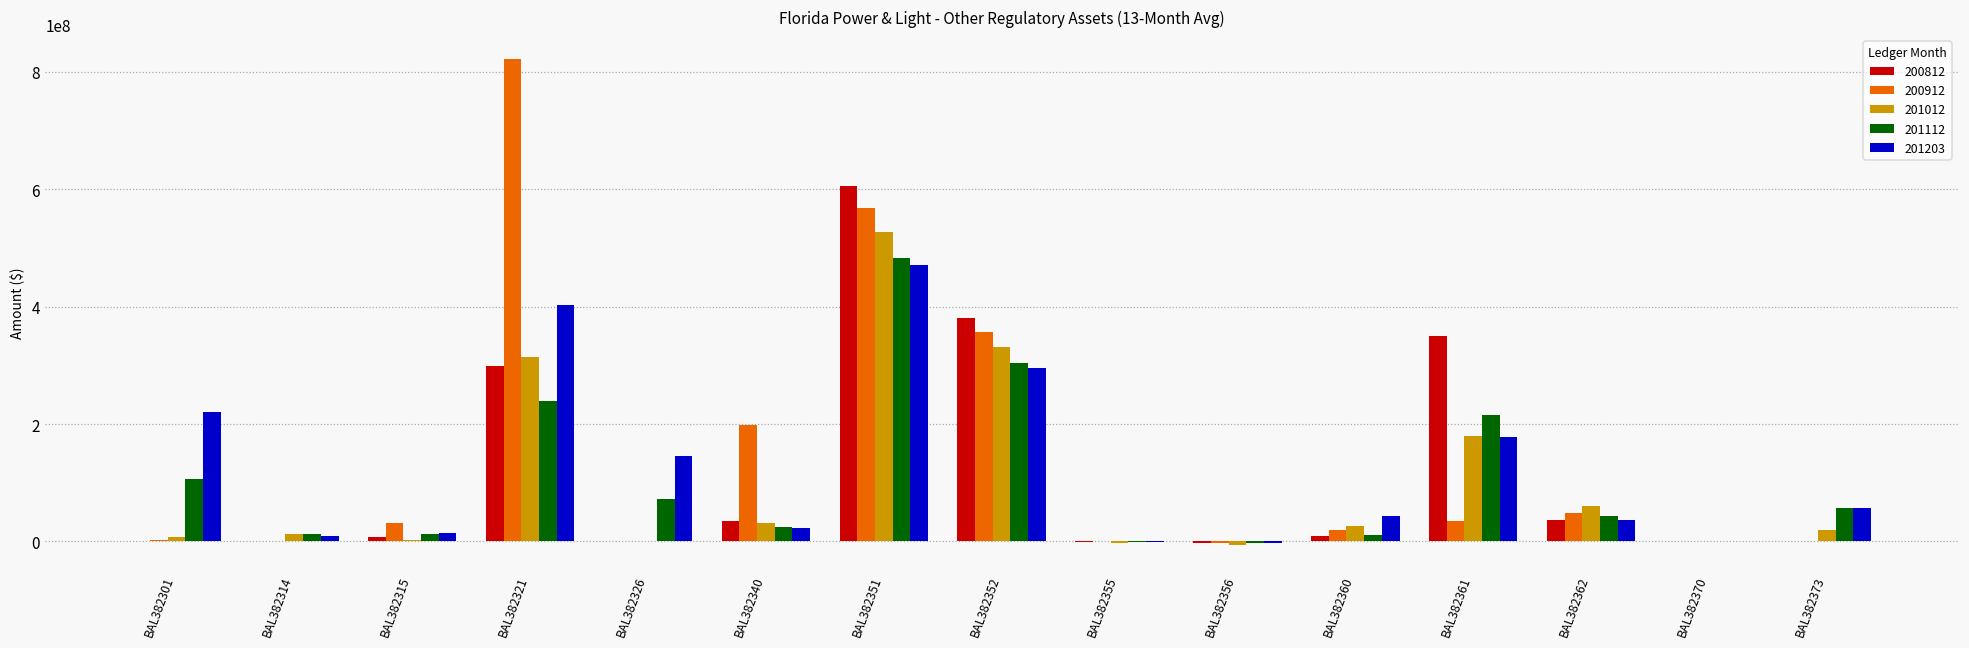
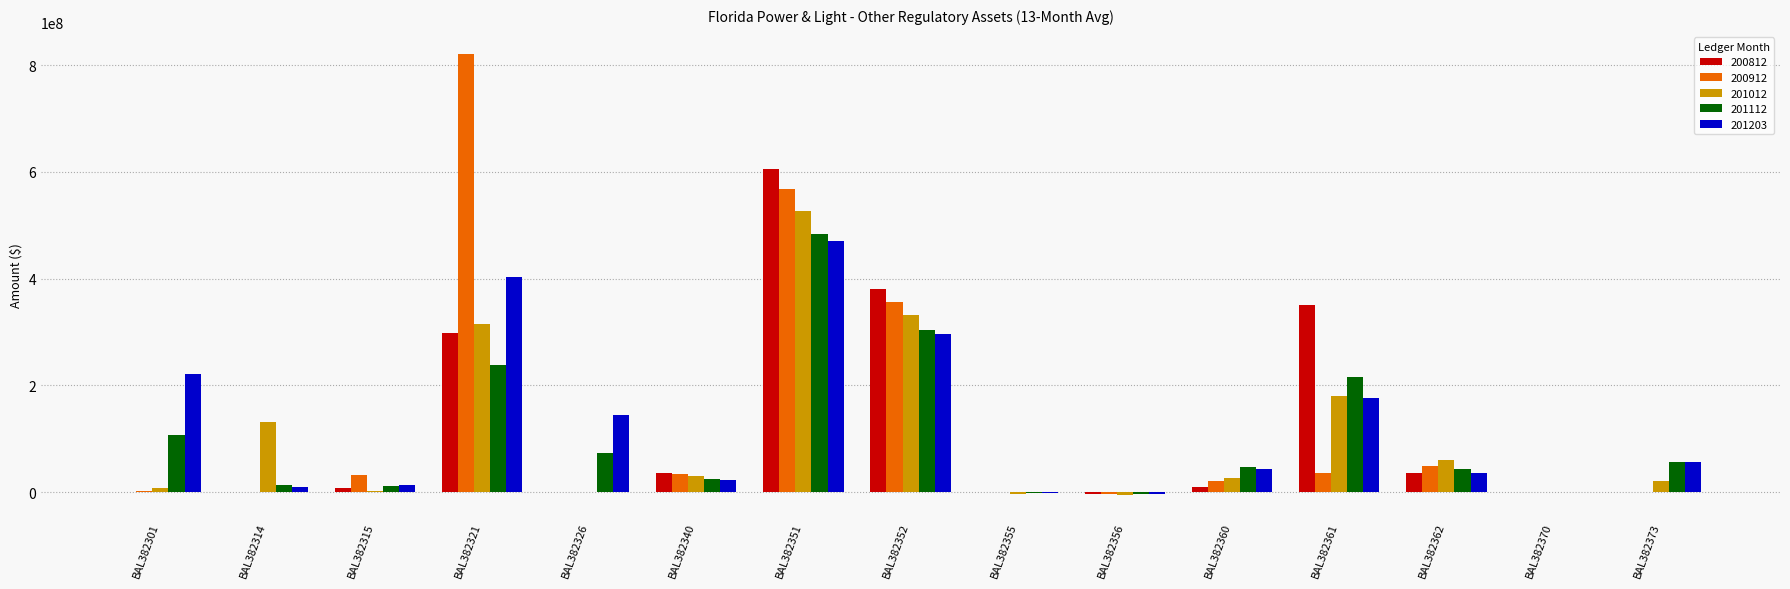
  {
    "200812": {
      "BAL382314": 0,
      "BAL382315": 10000000,
      "BAL382321": 300000000,
      "BAL382326": 0,
      "BAL382340": 40000000,
      "BAL382351": 610000000,
      "BAL382352": 380000000,
      "BAL382360": 10000000,
      "BAL382361": 350000000,
      "BAL382362": 40000000,
      "BAL382373": 0
    },
    "200912": {
      "BAL382314": 0,
      "BAL382315": 30000000,
      "BAL382321": 820000000,
      "BAL382326": 0,
-     "BAL382340": 200000000,
+     "BAL382340": 30000000,
      "BAL382351": 570000000,
      "BAL382352": 360000000,
      "BAL382360": 20000000,
      "BAL382361": 40000000,
      "BAL382362": 50000000
    },
    "201012": {
      "BAL382301": 10000000,
-     "BAL382314": 10000000,
+     "BAL382314": 130000000,
      "BAL382321": 310000000,
      "BAL382326": 0,
      "BAL382340": 30000000,
      "BAL382351": 530000000,
      "BAL382352": 330000000,
      "BAL382356": -10000000,
      "BAL382360": 30000000,
      "BAL382361": 180000000,
      "BAL382362": 60000000,
      "BAL382373": 20000000
    },
    "201112": {
      "BAL382301": 110000000,
      "BAL382314": 10000000,
      "BAL382315": 10000000,
      "BAL382321": 240000000,
      "BAL382326": 70000000,
      "BAL382340": 20000000,
      "BAL382351": 480000000,
      "BAL382352": 300000000,
-     "BAL382360": 10000000,
+     "BAL382360": 50000000,
      "BAL382361": 210000000,
      "BAL382362": 40000000,
      "BAL382373": 60000000
    },
    "201203": {
      "BAL382301": 220000000,
      "BAL382314": 10000000,
      "BAL382315": 10000000,
      "BAL382321": 400000000,
      "BAL382326": 150000000,
      "BAL382340": 20000000,
      "BAL382351": 470000000,
      "BAL382352": 300000000,
      "BAL382360": 40000000,
      "BAL382361": 180000000,
      "BAL382362": 40000000,
      "BAL382373": 60000000
    }
  }
